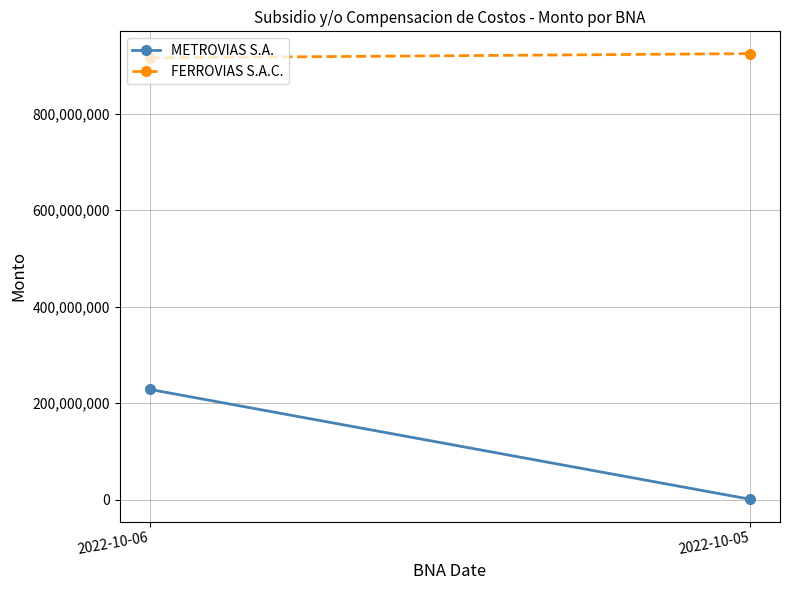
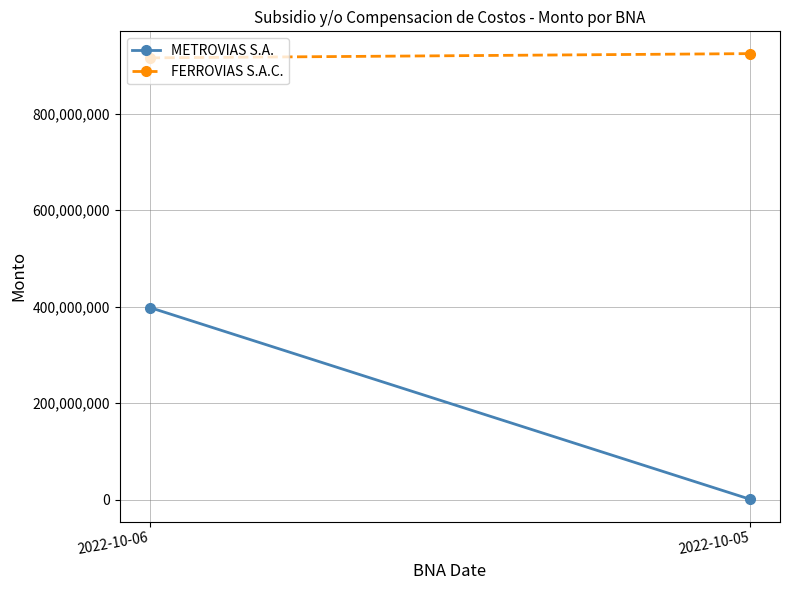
  {
    "METROVIAS S.A.": {
-     "2022-10-06": "230,000,000",
+     "2022-10-06": "400,000,000",
      "2022-10-05": "0"
    },
    "FERROVIAS S.A.C.": {
      "2022-10-05": "920,000,000"
    }
  }
